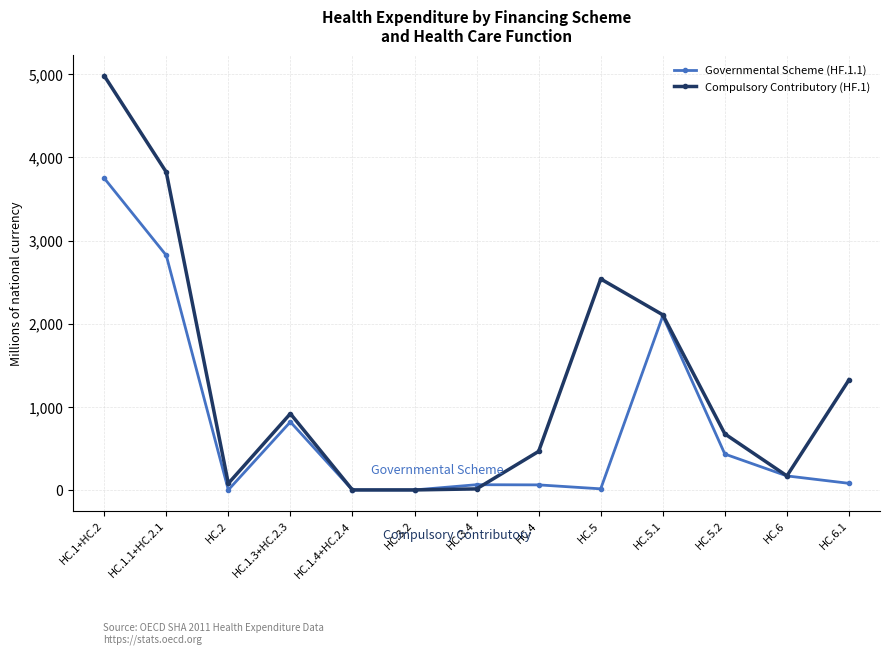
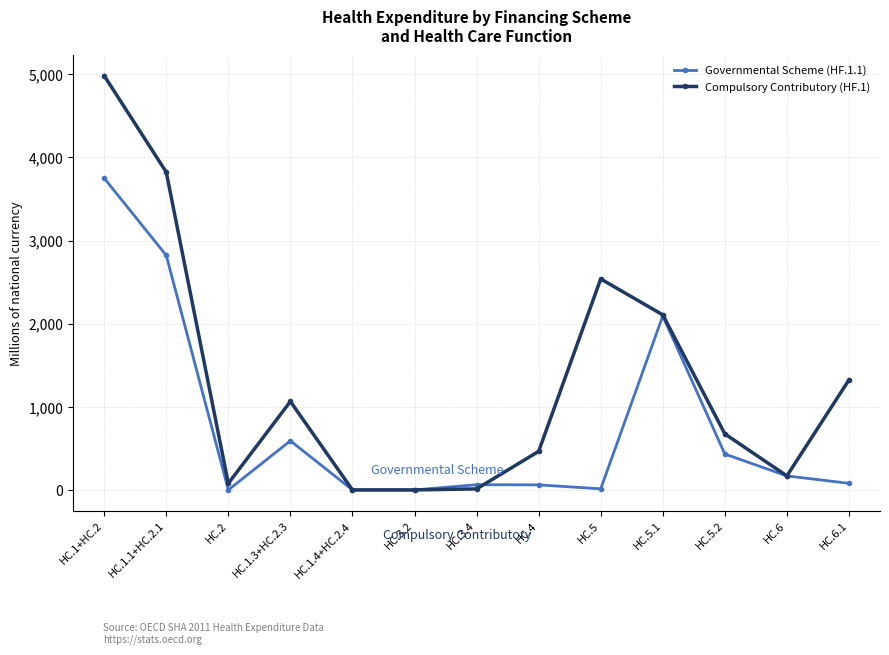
  {
    "Governmental Scheme (HF.1.1)": {
      "HC.1+HC.2": "3,800",
      "HC.1.1+HC.2.1": "2,800",
      "HC.2": "0",
-     "HC.1.3+HC.2.3": "800",
+     "HC.1.3+HC.2.3": "600",
      "HC.3.4": "100",
      "HC.4": "100",
      "HC.5": "0",
      "HC.5.2": "400",
      "HC.6.1": "100"
    },
    "Compulsory Contributory (HF.1)": {
      "HC.1+HC.2": "5,000",
      "HC.1.1+HC.2.1": "3,800",
      "HC.2": "100",
-     "HC.1.3+HC.2.3": "900",
+     "HC.1.3+HC.2.3": "1,100",
      "HC.3.4": "0",
      "HC.4": "500",
      "HC.5": "2,500",
      "HC.5.2": "700",
      "HC.6.1": "1,300"
    }
  }
